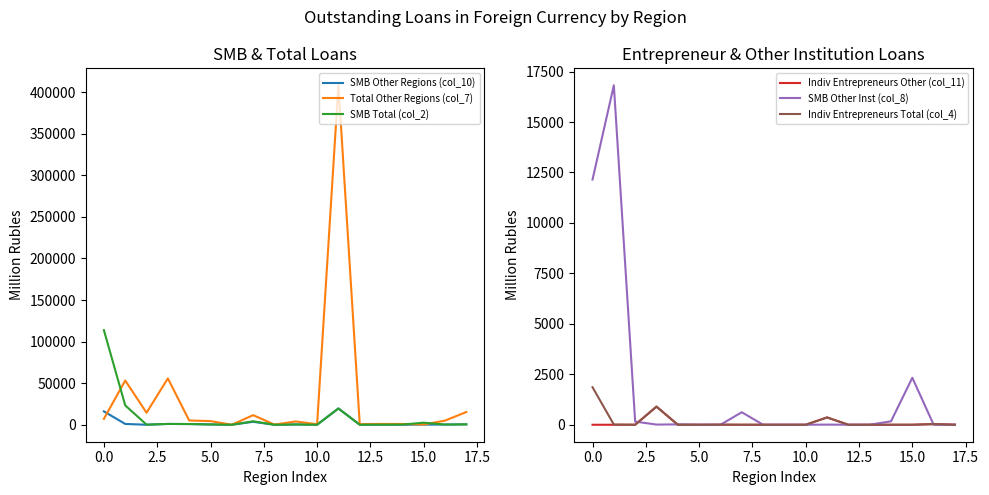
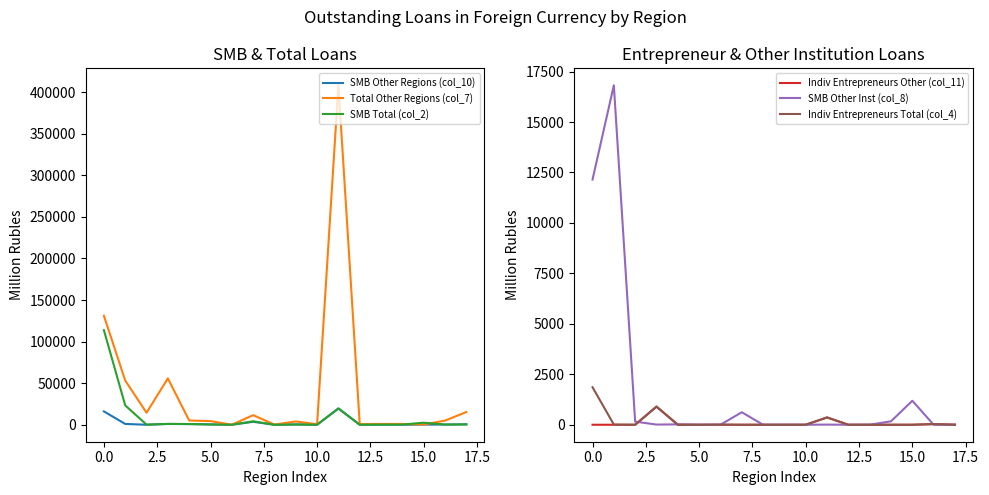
  {
    "SMB & Total Loans": {
      "SMB Other Regions (col_10)": {
        "0.0": 20000
      },
      "Total Other Regions (col_7)": {
-       "0.0": 10000,
+       "0.0": 130000,
        "5.0": 0
      },
      "SMB Total (col_2)": {
        "0.0": 110000
      }
    },
    "Entrepreneur & Other Institution Loans": {
      "Indiv Entrepreneurs Other (col_11)": {
        "0.0": 0
      },
      "SMB Other Inst (col_8)": {
        "0.0": 12100,
-       "15.0": 2300
+       "15.0": 1200
      },
      "Indiv Entrepreneurs Total (col_4)": {
        "0.0": 1900
      }
    }
  }
